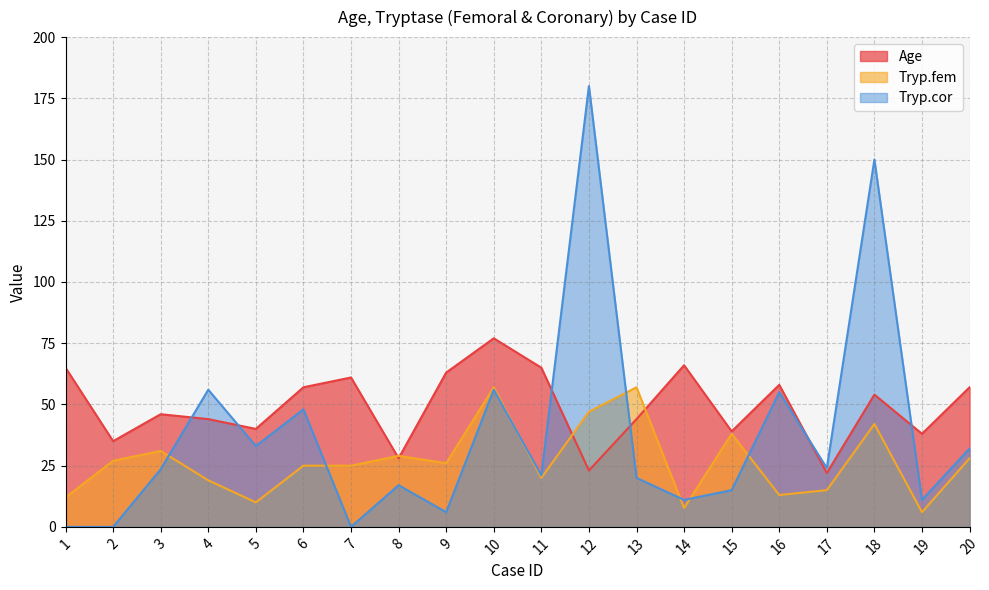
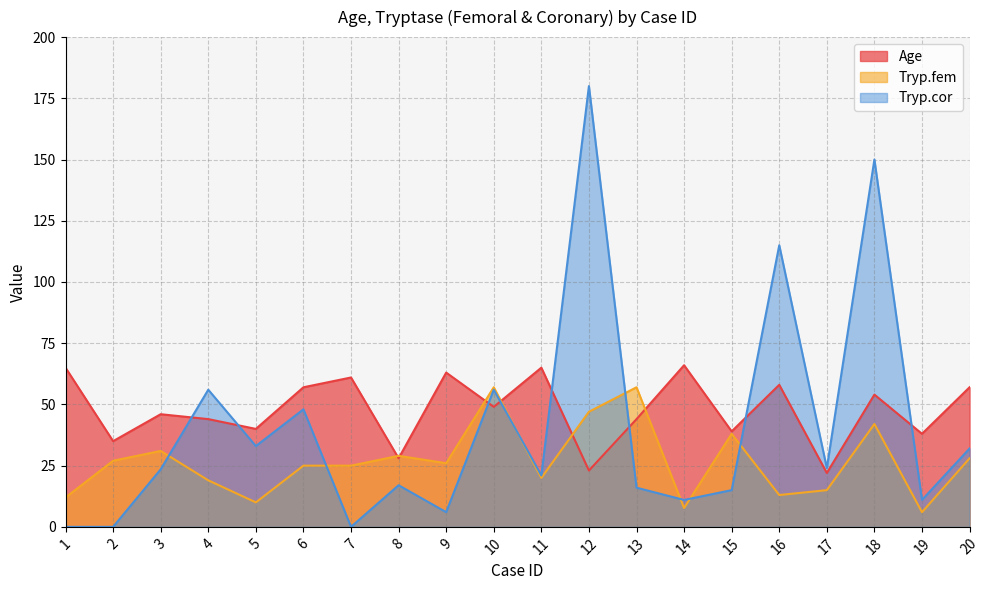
  {
    "Age": {
      "1": 65,
      "2": 35,
      "3": 46,
      "4": 44,
      "5": 40,
      "6": 57,
      "7": 61,
      "9": 63,
-     "10": 77,
+     "10": 49,
      "11": 65,
      "12": 23,
      "13": 44,
      "14": 66,
      "16": 58,
      "17": 22,
      "18": 54,
      "19": 38,
      "20": 57
    },
    "Tryp.fem": {
      "1": 12,
      "2": 27,
      "3": 31,
      "4": 19,
      "5": 10,
      "6": 25,
      "7": 25,
      "9": 26,
      "12": 47,
      "13": 57,
      "14": 8,
      "16": 13,
      "17": 15,
      "18": 42,
      "19": 6,
      "20": 28
    },
    "Tryp.cor": {
      "1": 0,
      "2": 0,
      "3": 24,
      "4": 56,
      "5": 33,
      "6": 48,
      "7": 0,
      "8": 17,
      "9": 6,
      "12": 180,
-     "13": 20,
+     "13": 16,
      "14": 11,
      "15": 15,
-     "16": 55,
+     "16": 115,
      "17": 24,
      "18": 150,
      "19": 11,
      "20": 32
    }
  }
